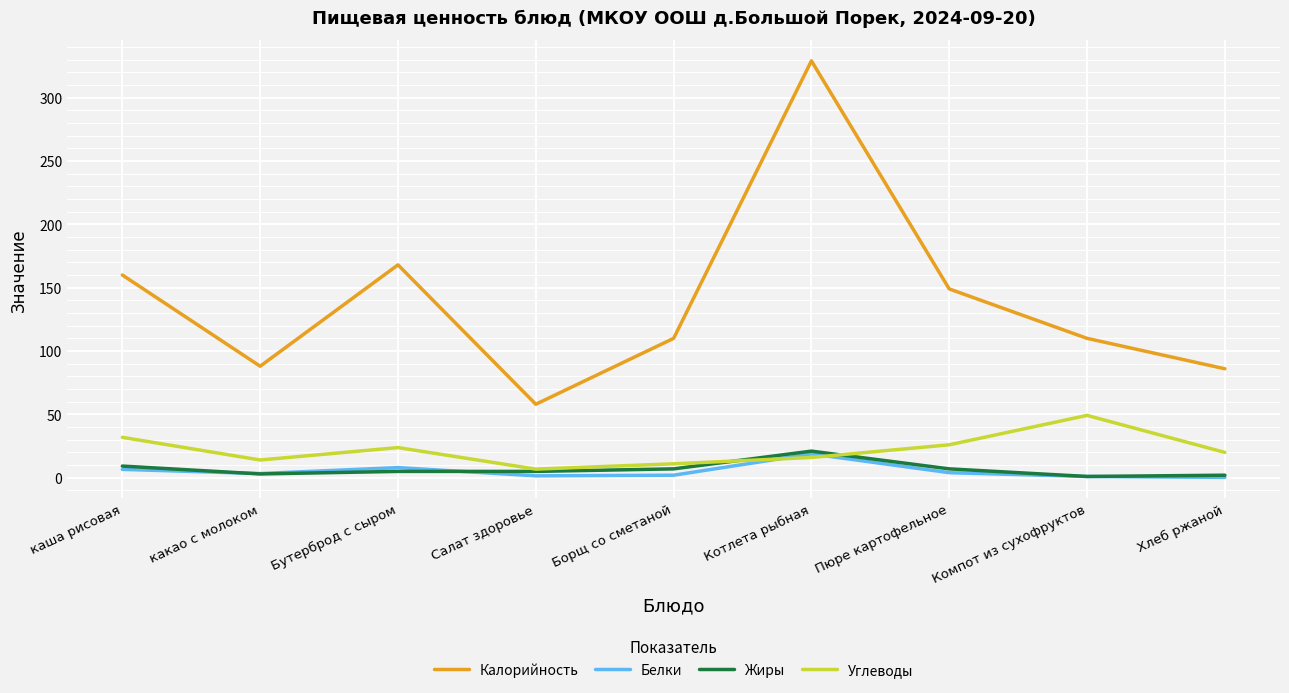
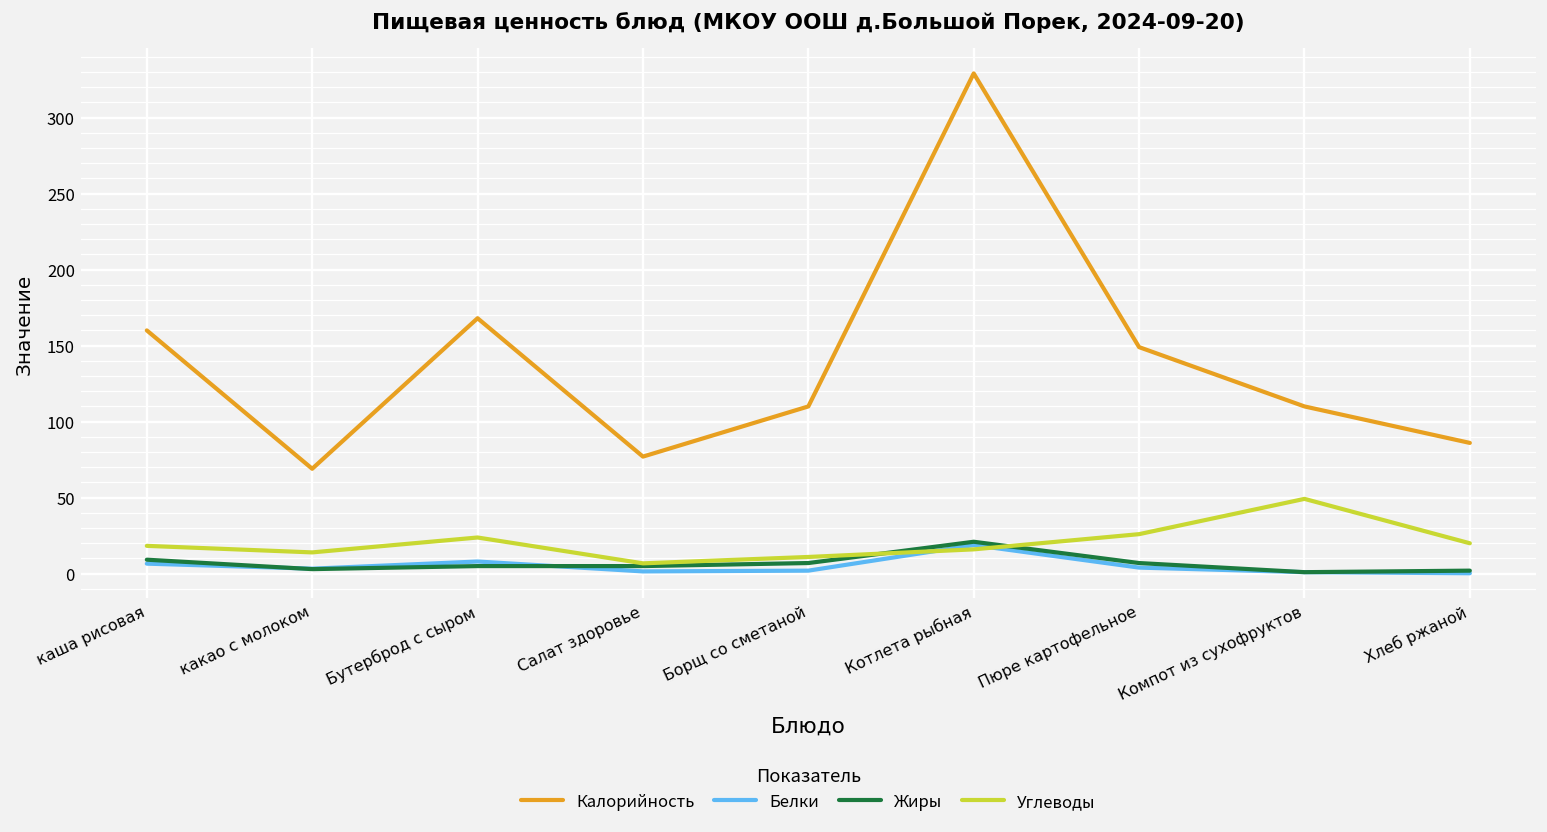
  {
    "Калорийность": {
      "каша рисовая": 160,
-     "какао с молоком": 88,
+     "какао с молоком": 69,
      "Бутерброд с сыром": 168,
-     "Салат здоровье": 58,
+     "Салат здоровье": 77,
      "Борщ со сметаной": 110,
      "Котлета рыбная": 329,
      "Пюре картофельное": 149,
      "Компот из сухофруктов": 110,
      "Хлеб ржаной": 86
    },
    "Белки": {
      "каша рисовая": 7,
      "Бутерброд с сыром": 8,
      "Салат здоровье": 2,
      "Борщ со сметаной": 2,
      "Котлета рыбная": 19,
      "Пюре картофельное": 4
    },
    "Жиры": {
      "каша рисовая": 9,
      "Бутерброд с сыром": 5,
      "Борщ со сметаной": 7,
      "Котлета рыбная": 21,
      "Пюре картофельное": 7
    },
    "Углеводы": {
-     "каша рисовая": 32,
+     "каша рисовая": 18,
      "какао с молоком": 14,
      "Бутерброд с сыром": 24,
      "Борщ со сметаной": 11,
      "Котлета рыбная": 16,
      "Пюре картофельное": 26,
      "Компот из сухофруктов": 49,
      "Хлеб ржаной": 20
    }
  }
